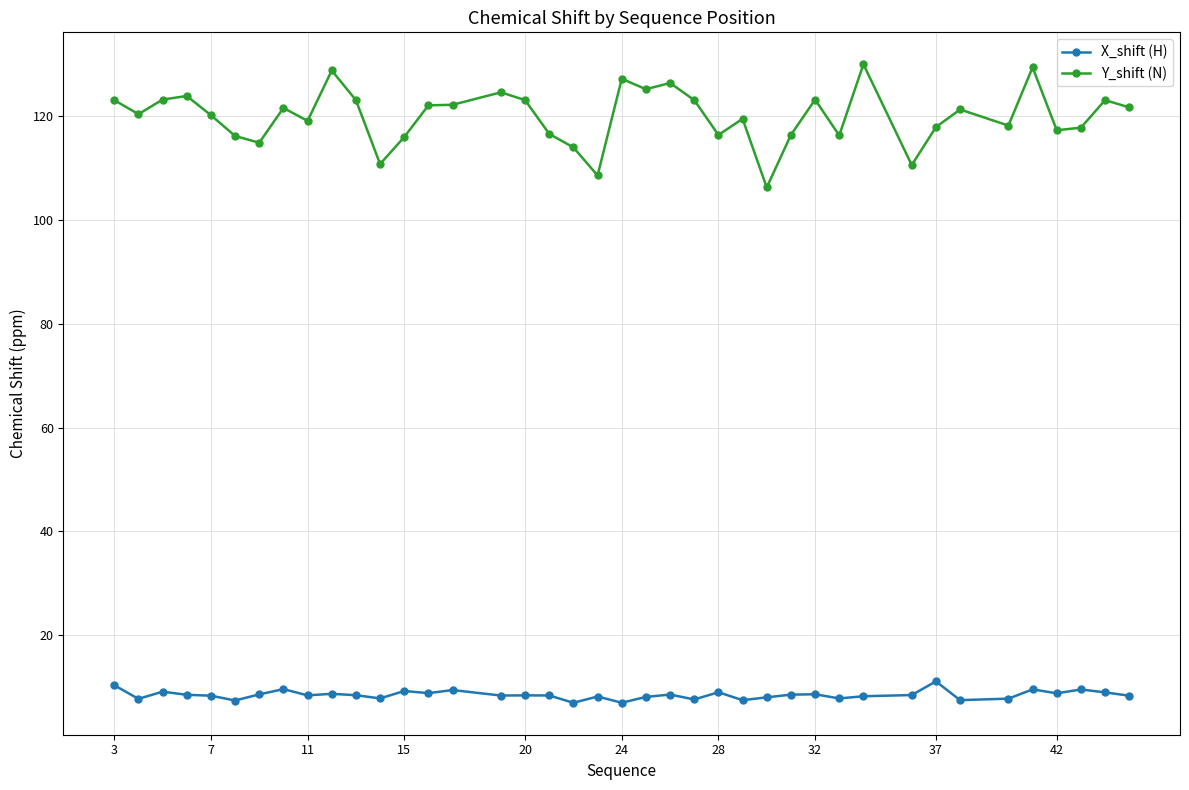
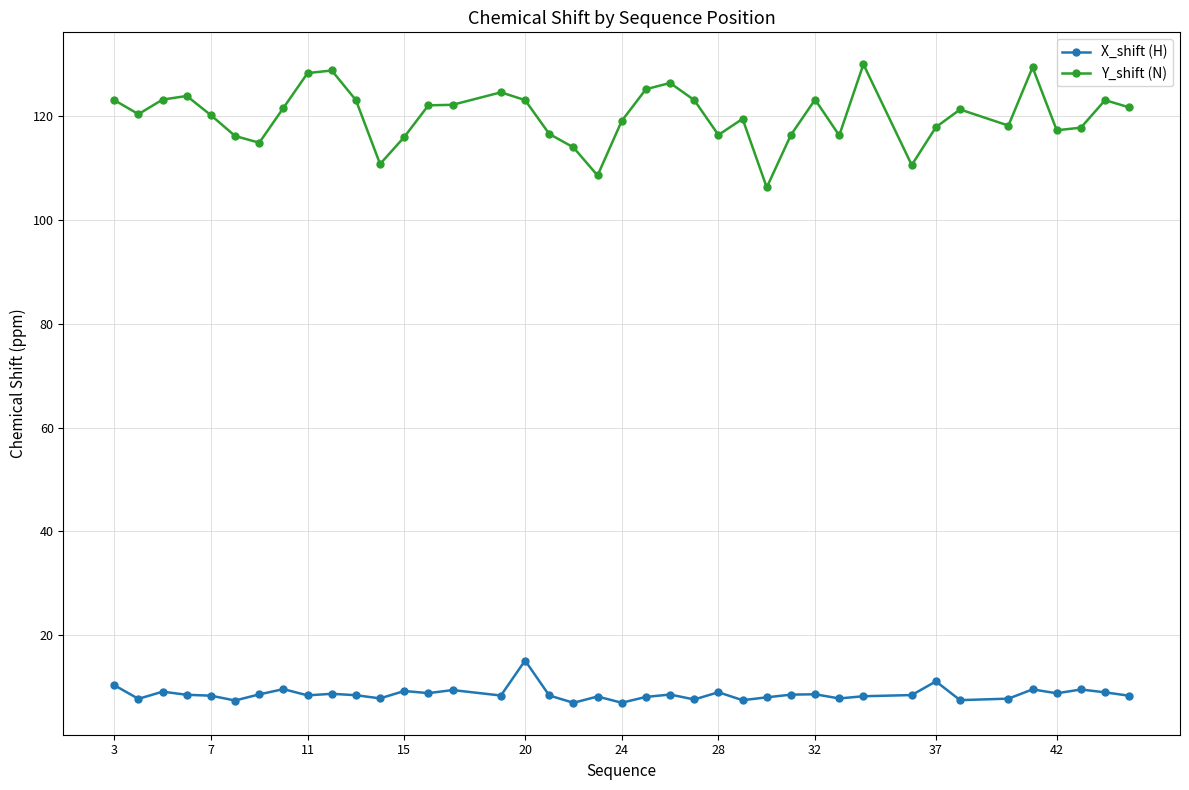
  {
    "X_shift (H)": {
      "3": 10,
      "7": 8,
      "11": 8,
      "15": 9,
-     "20": 8,
+     "20": 15,
      "24": 7,
      "28": 9,
      "32": 9,
      "37": 11,
      "42": 9
    },
    "Y_shift (N)": {
      "3": 123,
      "7": 120,
-     "11": 119,
+     "11": 128,
      "15": 116,
      "20": 123,
-     "24": 127,
+     "24": 119,
      "28": 116,
      "32": 123,
      "37": 118,
      "42": 117
    }
  }
